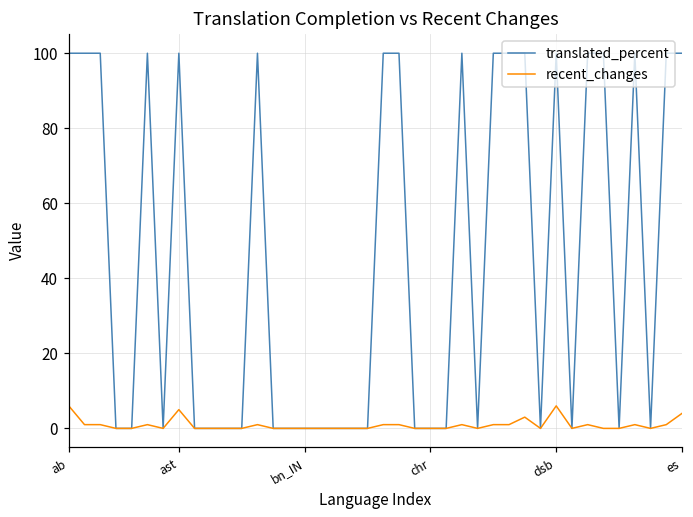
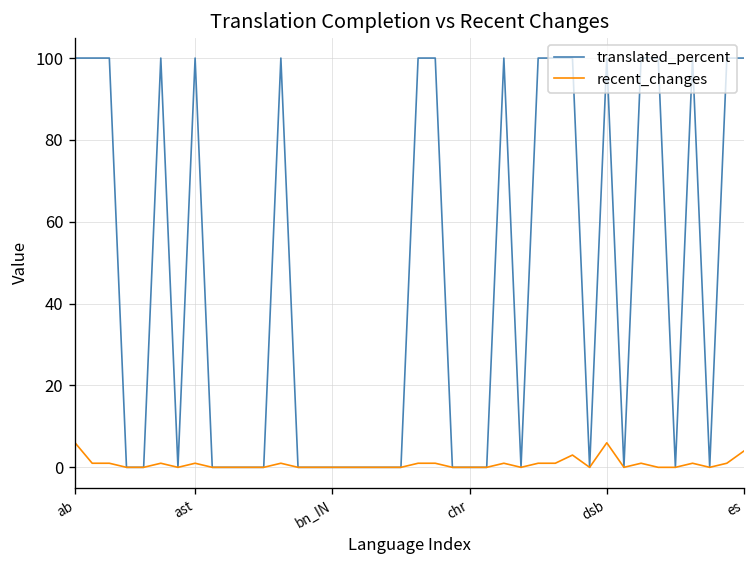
  {
    "translated_percent": {
      "ab": 100,
      "ast": 100,
      "es": 100
    },
    "recent_changes": {
      "ab": 6,
-     "ast": 5,
+     "ast": 1,
      "dsb": 6,
      "es": 4
    }
  }
